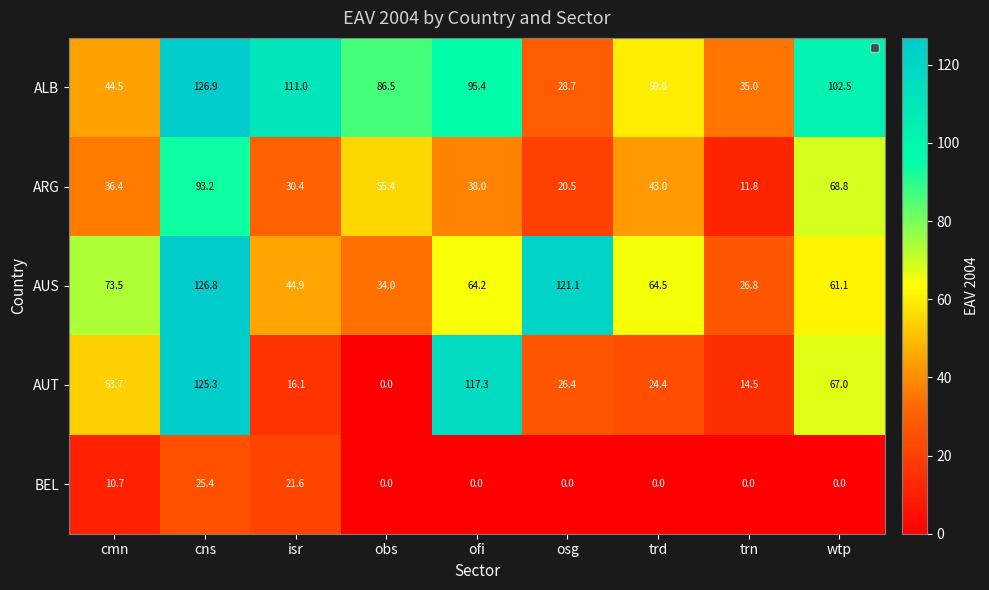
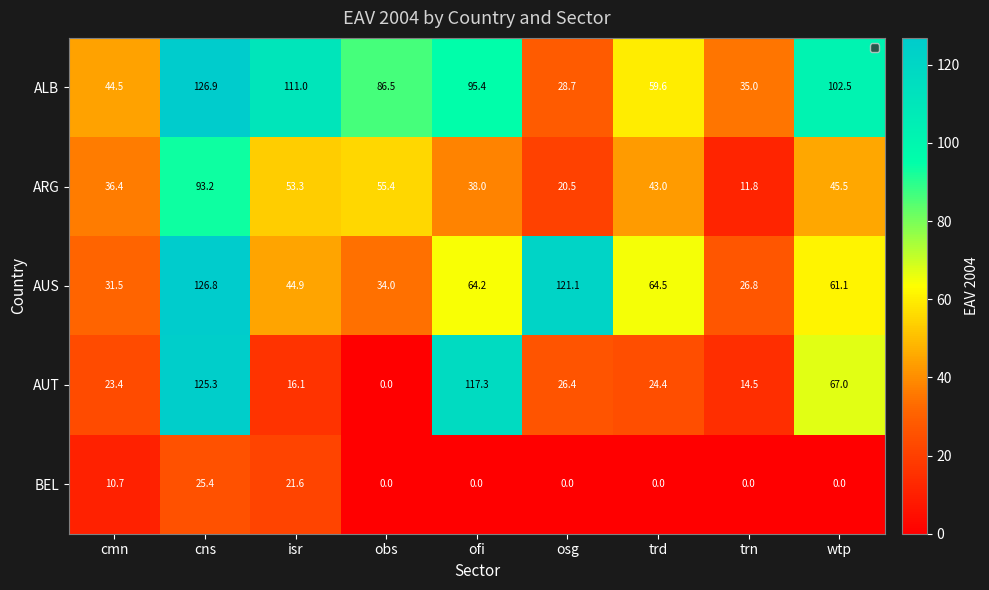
  {
    "ALB": {
      "cmn": 44.5,
      "cns": 126.9,
      "isr": 111.0,
      "obs": 86.5,
      "ofi": 95.4,
      "osg": 28.7,
      "trd": 59.6,
      "trn": 35.0,
      "wtp": 102.5
    },
    "ARG": {
      "cmn": 36.4,
      "cns": 93.2,
-     "isr": 30.4,
+     "isr": 53.3,
      "obs": 55.4,
      "ofi": 38.0,
      "osg": 20.5,
      "trd": 43.0,
      "trn": 11.8,
-     "wtp": 68.8
+     "wtp": 45.5
    },
    "AUS": {
-     "cmn": 73.5,
+     "cmn": 31.5,
      "cns": 126.8,
      "isr": 44.9,
      "obs": 34.0,
      "ofi": 64.2,
      "osg": 121.1,
      "trd": 64.5,
      "trn": 26.8,
      "wtp": 61.1
    },
    "AUT": {
-     "cmn": 53.7,
+     "cmn": 23.4,
      "cns": 125.3,
      "isr": 16.1,
      "obs": 0.0,
      "ofi": 117.3,
      "osg": 26.4,
      "trd": 24.4,
      "trn": 14.5,
      "wtp": 67.0
    },
    "BEL": {
      "cmn": 10.7,
      "cns": 25.4,
      "isr": 21.6,
      "obs": 0.0,
      "ofi": 0.0,
      "osg": 0.0,
      "trd": 0.0,
      "trn": 0.0,
      "wtp": 0.0
    }
  }
